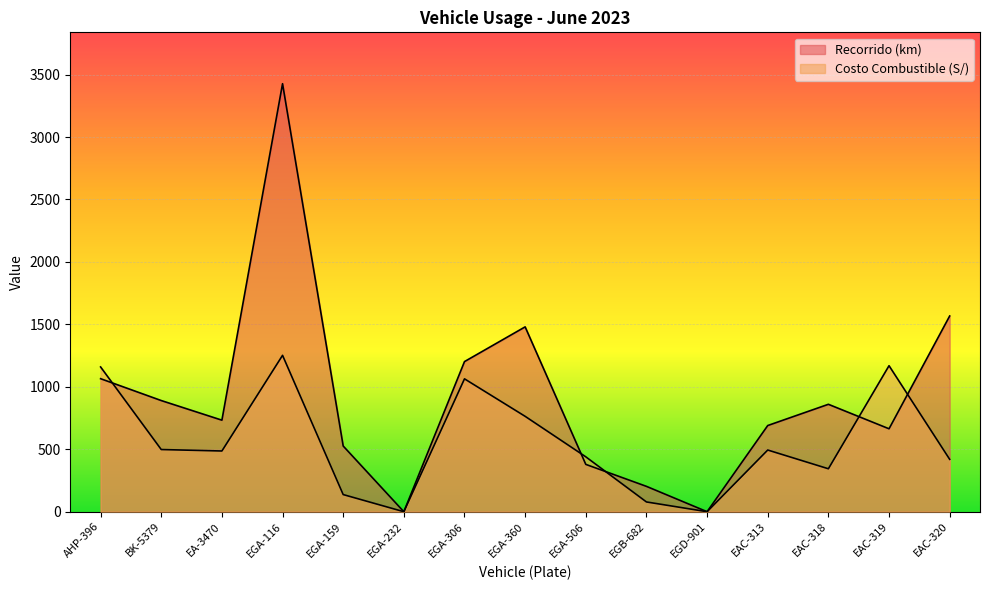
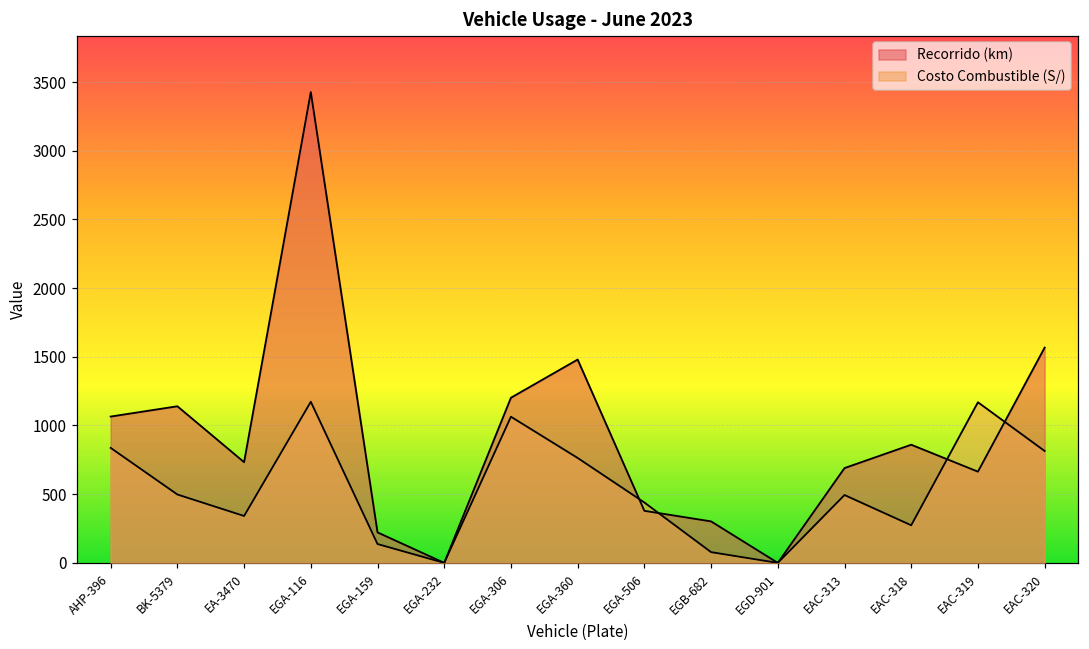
  {
    "Recorrido (km)": {
      "AHP-396": 1070,
-     "BK-5379": 890,
+     "BK-5379": 1140,
      "EA-3470": 730,
      "EGA-116": 3430,
-     "EGA-159": 530,
+     "EGA-159": 220,
      "EGA-306": 1200,
      "EGA-360": 1480,
      "EGA-506": 380,
-     "EGB-682": 200,
+     "EGB-682": 300,
      "EAC-313": 690,
      "EAC-318": 860,
      "EAC-319": 660,
      "EAC-320": 1570
    },
    "Costo Combustible (S/)": {
-     "AHP-396": 1160,
+     "AHP-396": 840,
      "BK-5379": 500,
-     "EA-3470": 490,
-     "EGA-116": 1250,
+     "EA-3470": 340,
+     "EGA-116": 1170,
      "EGA-159": 140,
      "EGA-306": 1060,
      "EGA-360": 760,
      "EGA-506": 440,
      "EGB-682": 80,
      "EAC-313": 490,
-     "EAC-318": 340,
+     "EAC-318": 270,
      "EAC-319": 1170,
-     "EAC-320": 420
+     "EAC-320": 810
    }
  }
